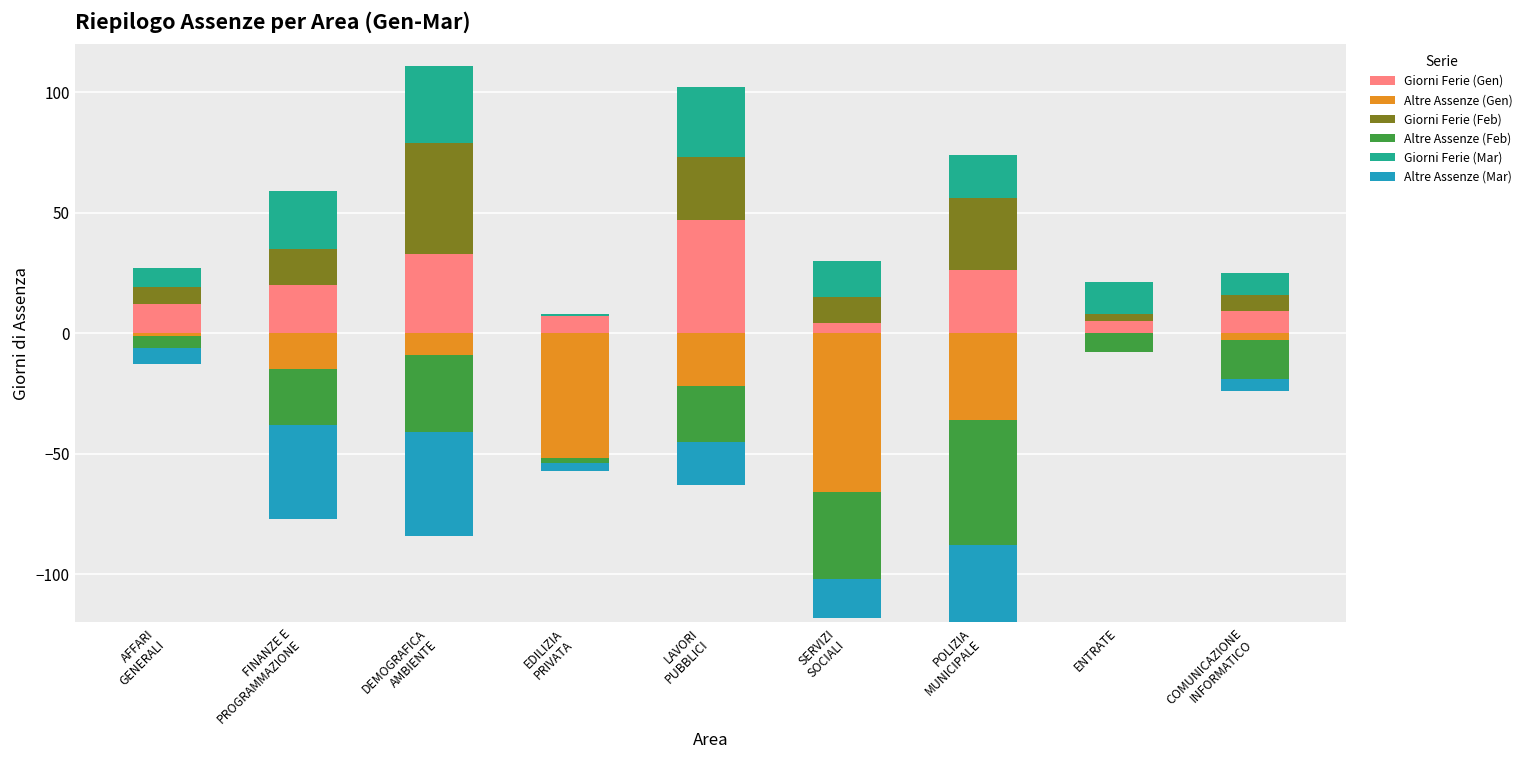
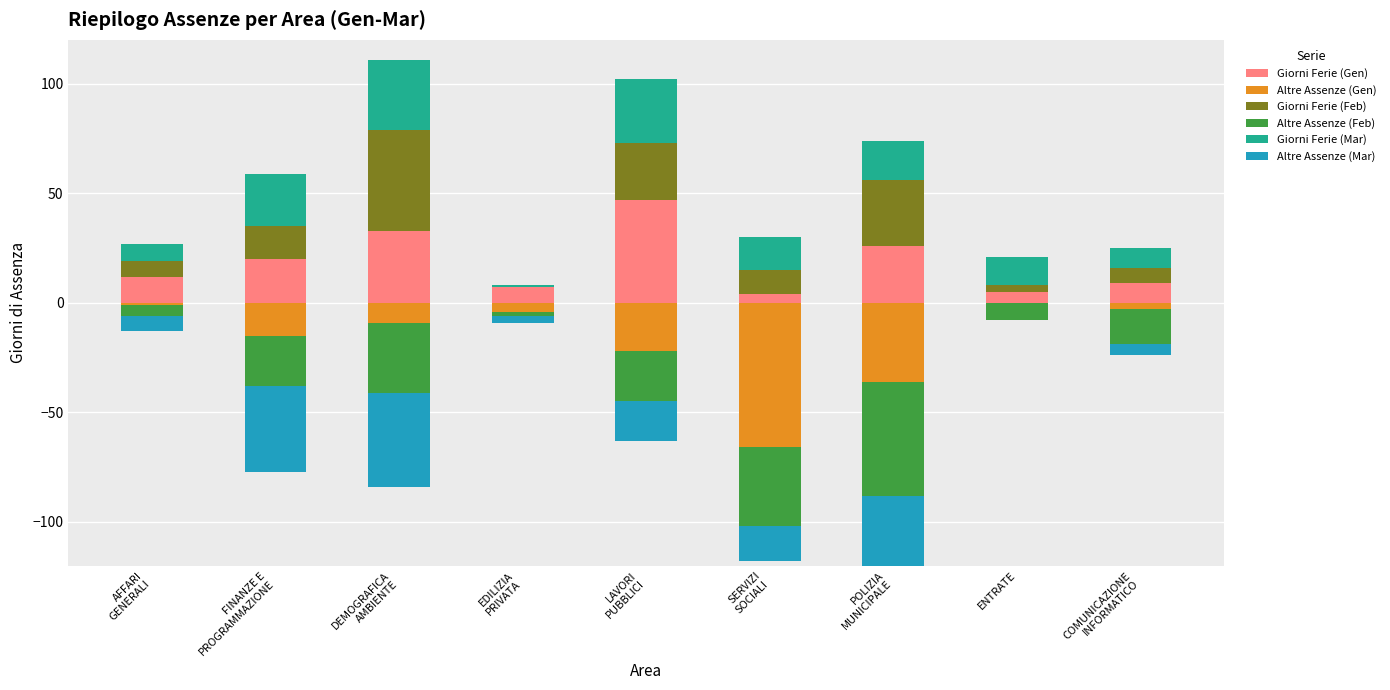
  {
    "Giorni Ferie (Gen)": {
      "AFFARI GENERALI": 12,
      "FINANZE E PROGRAMMAZIONE": 20,
      "DEMOGRAFICA AMBIENTE": 33,
      "EDILIZIA PRIVATA": 7,
      "LAVORI PUBBLICI": 47,
      "SERVIZI SOCIALI": 4,
      "POLIZIA MUNICIPALE": 26,
      "ENTRATE": 5,
      "COMUNICAZIONE INFORMATICO": 9
    },
    "Altre Assenze (Gen)": {
      "FINANZE E PROGRAMMAZIONE": -15,
      "DEMOGRAFICA AMBIENTE": -9,
-     "EDILIZIA PRIVATA": -52,
+     "EDILIZIA PRIVATA": -4,
      "LAVORI PUBBLICI": -22,
      "SERVIZI SOCIALI": -66,
      "POLIZIA MUNICIPALE": -36,
      "ENTRATE": 0,
      "COMUNICAZIONE INFORMATICO": -3
    },
    "Giorni Ferie (Feb)": {
      "AFFARI GENERALI": 7,
      "FINANZE E PROGRAMMAZIONE": 15,
      "DEMOGRAFICA AMBIENTE": 46,
      "EDILIZIA PRIVATA": 0,
      "LAVORI PUBBLICI": 26,
      "SERVIZI SOCIALI": 11,
      "POLIZIA MUNICIPALE": 30,
      "ENTRATE": 3,
      "COMUNICAZIONE INFORMATICO": 7
    },
    "Altre Assenze (Feb)": {
      "AFFARI GENERALI": -5,
      "FINANZE E PROGRAMMAZIONE": -23,
      "DEMOGRAFICA AMBIENTE": -32,
      "EDILIZIA PRIVATA": -2,
      "LAVORI PUBBLICI": -23,
      "SERVIZI SOCIALI": -36,
      "POLIZIA MUNICIPALE": -52,
      "ENTRATE": -8,
      "COMUNICAZIONE INFORMATICO": -16
    }
  }
